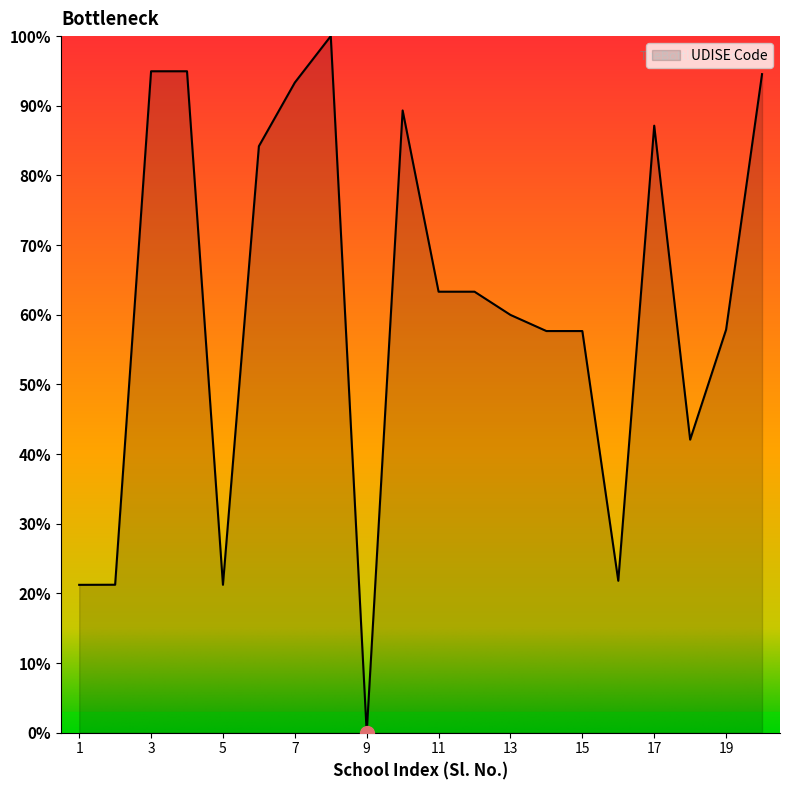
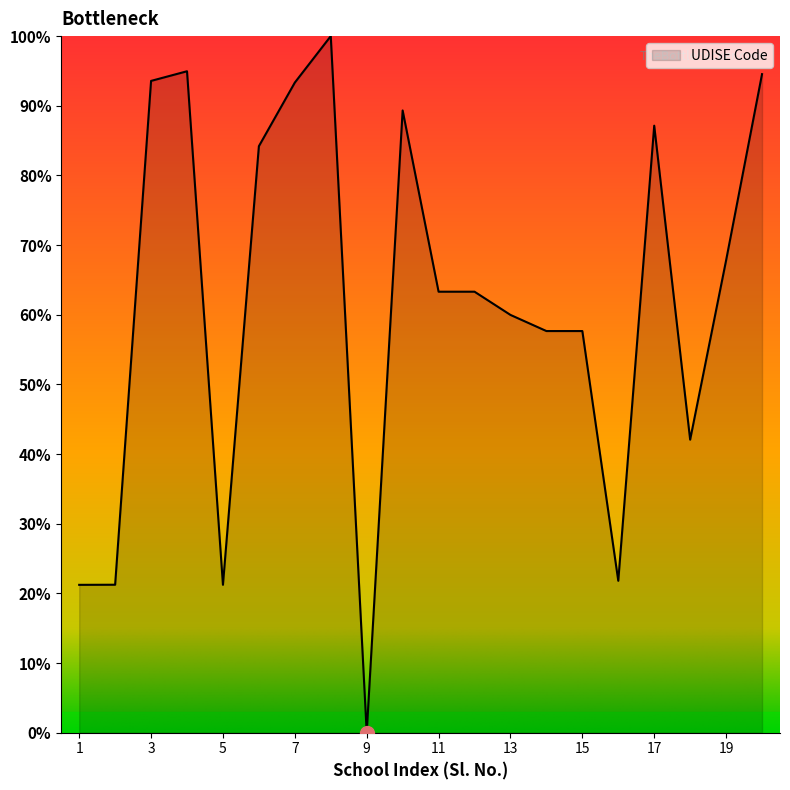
  {
    "UDISE Code": {
      "1": "21%",
-     "3": "95%",
+     "3": "94%",
      "5": "21%",
      "7": "93%",
      "11": "63%",
      "13": "60%",
      "15": "58%",
      "17": "87%",
-     "19": "58%"
+     "19": "68%"
    }
  }
